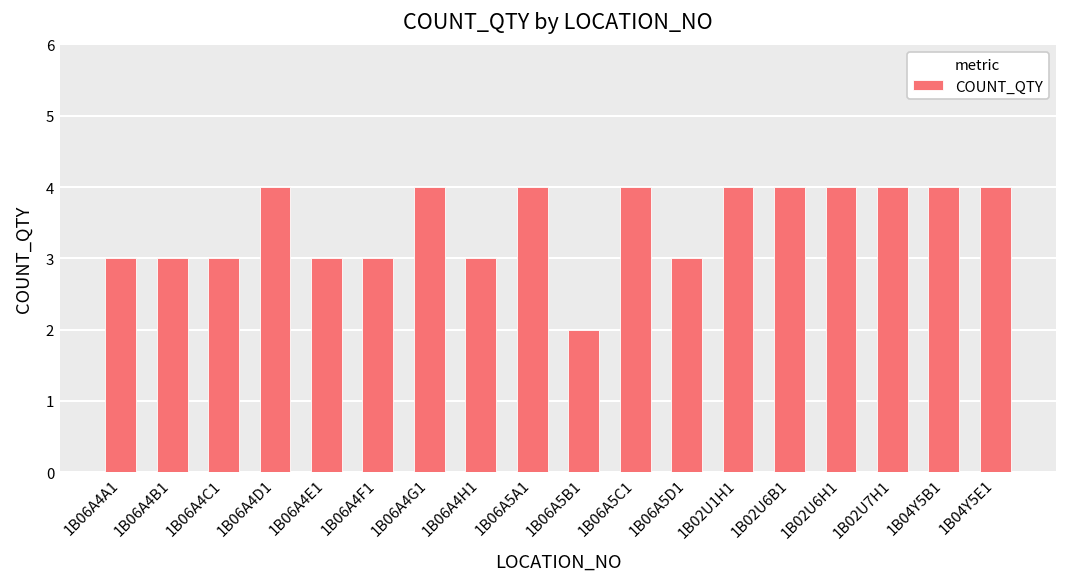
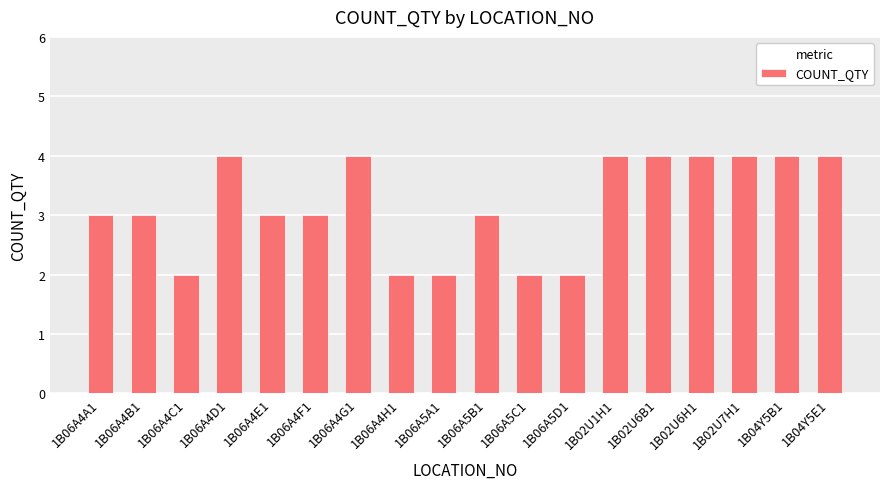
  {
    "1B06A4A1": 3,
    "1B06A4B1": 3,
-   "1B06A4C1": 3,
+   "1B06A4C1": 2,
    "1B06A4D1": 4,
    "1B06A4E1": 3,
    "1B06A4F1": 3,
    "1B06A4G1": 4,
-   "1B06A4H1": 3,
-   "1B06A5A1": 4,
-   "1B06A5B1": 2,
-   "1B06A5C1": 4,
-   "1B06A5D1": 3,
+   "1B06A4H1": 2,
+   "1B06A5A1": 2,
+   "1B06A5B1": 3,
+   "1B06A5C1": 2,
+   "1B06A5D1": 2,
    "1B02U1H1": 4,
    "1B02U6B1": 4,
    "1B02U6H1": 4,
    "1B02U7H1": 4,
    "1B04Y5B1": 4,
    "1B04Y5E1": 4
  }
